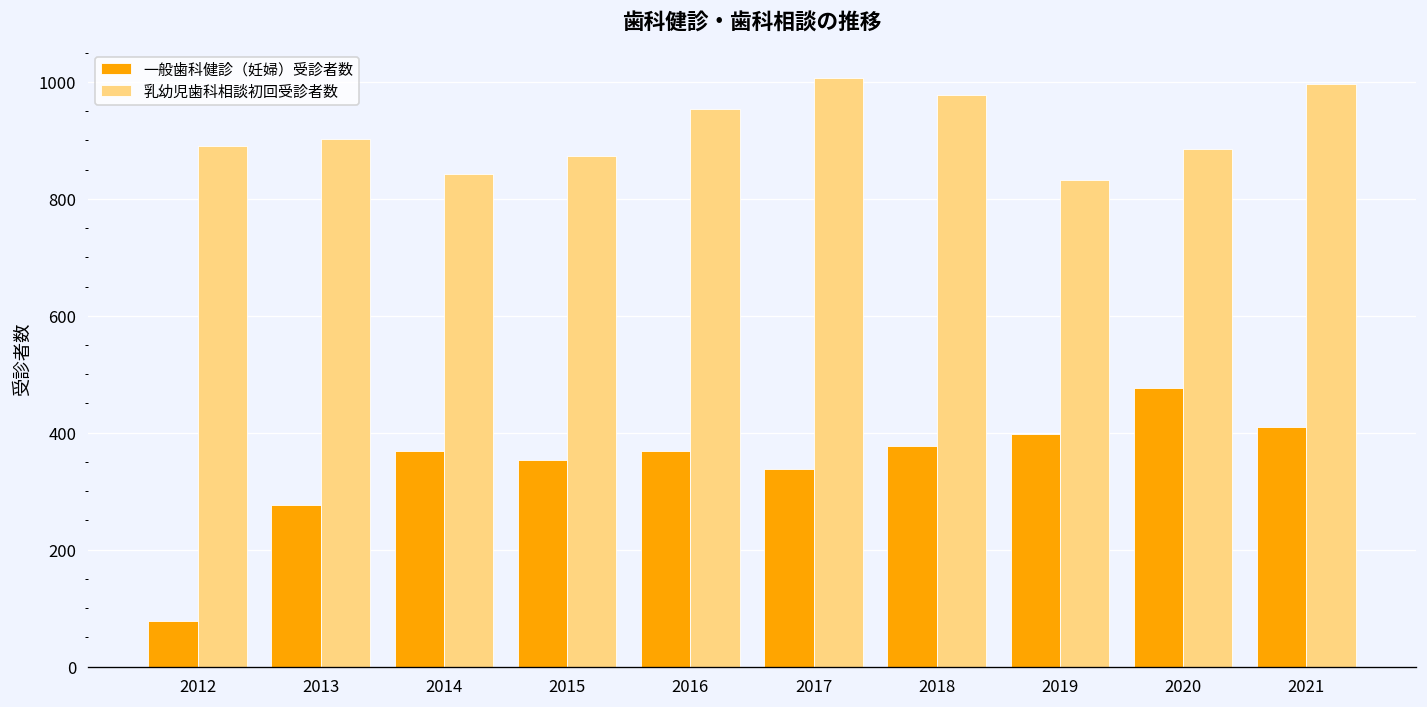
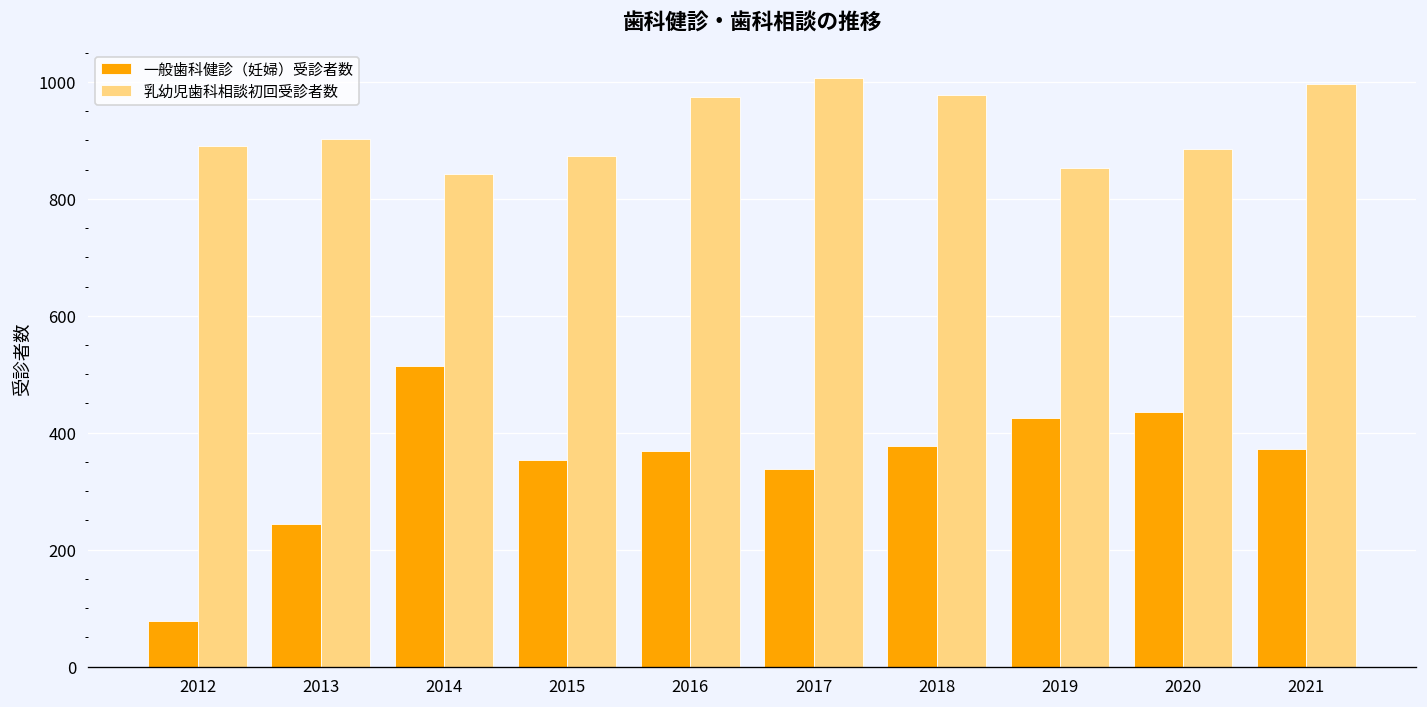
  {
    "一般歯科健診（妊婦）受診者数": {
      "2012": 80,
-     "2013": 280,
-     "2014": 370,
+     "2013": 240,
+     "2014": 510,
      "2015": 350,
      "2016": 370,
      "2017": 340,
      "2018": 380,
-     "2019": 400,
-     "2020": 480,
-     "2021": 410
+     "2019": 430,
+     "2020": 440,
+     "2021": 370
    },
    "乳幼児歯科相談初回受診者数": {
      "2012": 890,
      "2013": 900,
      "2014": 840,
      "2015": 870,
-     "2016": 950,
+     "2016": 970,
      "2017": 1010,
      "2018": 980,
-     "2019": 830,
+     "2019": 850,
      "2020": 890,
      "2021": 1000
    }
  }
